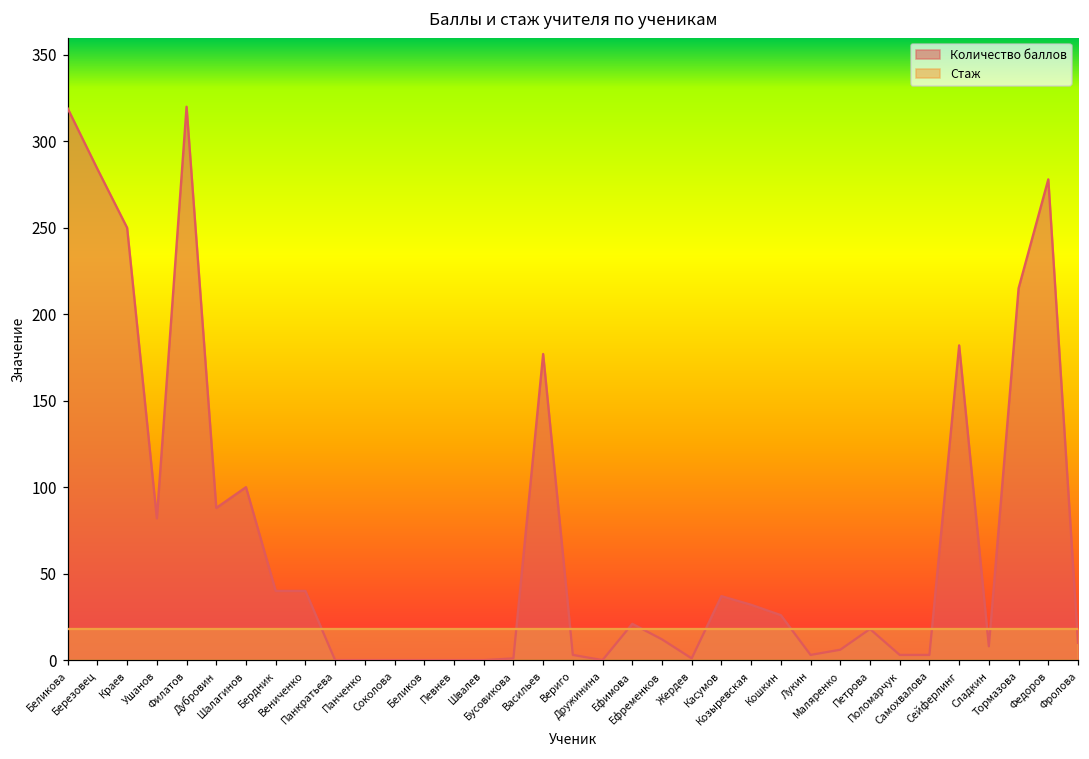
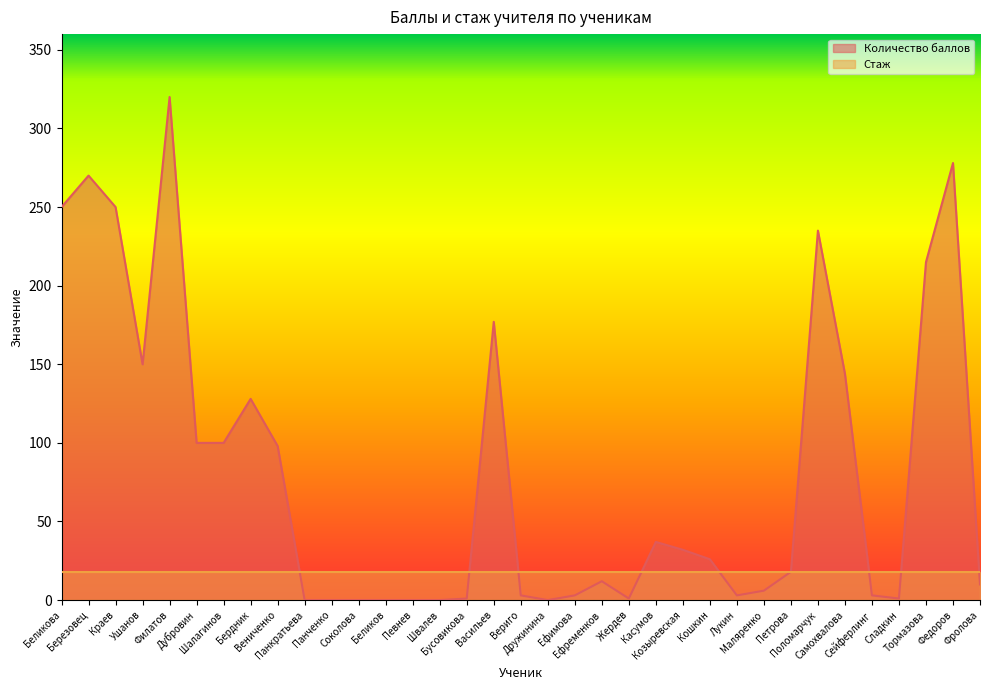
  {
    "Количество баллов": {
-     "Беликова": 319,
-     "Березовец": 284,
+     "Беликова": 250,
+     "Березовец": 270,
      "Краев": 250,
-     "Ушанов": 82,
+     "Ушанов": 150,
      "Филатов": 320,
-     "Дубровин": 88,
+     "Дубровин": 100,
      "Шалагинов": 100,
-     "Бердник": 40,
-     "Вениченко": 40,
+     "Бердник": 128,
+     "Вениченко": 98,
      "Панкратьева": 0,
      "Панченко": 0,
      "Соколова": 0,
      "Беликов": 0,
      "Певнев": 0,
      "Швалев": 0,
      "Бусовикова": 1,
      "Васильев": 177,
      "Вериго": 3,
      "Дружинина": 0,
-     "Ефимова": 21,
+     "Ефимова": 3,
      "Ефременков": 12,
      "Жердев": 1,
      "Касумов": 37,
      "Козыревская": 32,
      "Кошкин": 26,
      "Лукин": 3,
      "Маляренко": 6,
-     "Поломарчук": 3,
-     "Самохвалова": 3,
-     "Сейферлинг": 182,
-     "Сладкин": 8,
+     "Поломарчук": 235,
+     "Самохвалова": 144,
+     "Сейферлинг": 3,
+     "Сладкин": 1,
      "Тормазова": 215,
      "Федоров": 278,
      "Фролова": 10
    },
    "Стаж": {
      "Беликова": 18,
      "Березовец": 18,
      "Краев": 18,
      "Ушанов": 18,
      "Филатов": 18,
      "Дубровин": 18,
      "Шалагинов": 18,
      "Бердник": 18,
      "Вениченко": 18,
      "Панкратьева": 18,
      "Панченко": 18,
      "Соколова": 18,
      "Беликов": 18,
      "Певнев": 18,
      "Швалев": 18,
      "Бусовикова": 18,
      "Васильев": 18,
      "Вериго": 18,
      "Дружинина": 18,
      "Ефимова": 18,
      "Ефременков": 18,
      "Жердев": 18,
      "Касумов": 18,
      "Козыревская": 18,
      "Кошкин": 18,
      "Лукин": 18,
      "Маляренко": 18,
      "Поломарчук": 18,
      "Самохвалова": 18,
      "Сейферлинг": 18,
      "Сладкин": 18,
      "Тормазова": 18,
      "Федоров": 18,
      "Фролова": 18
    }
  }
